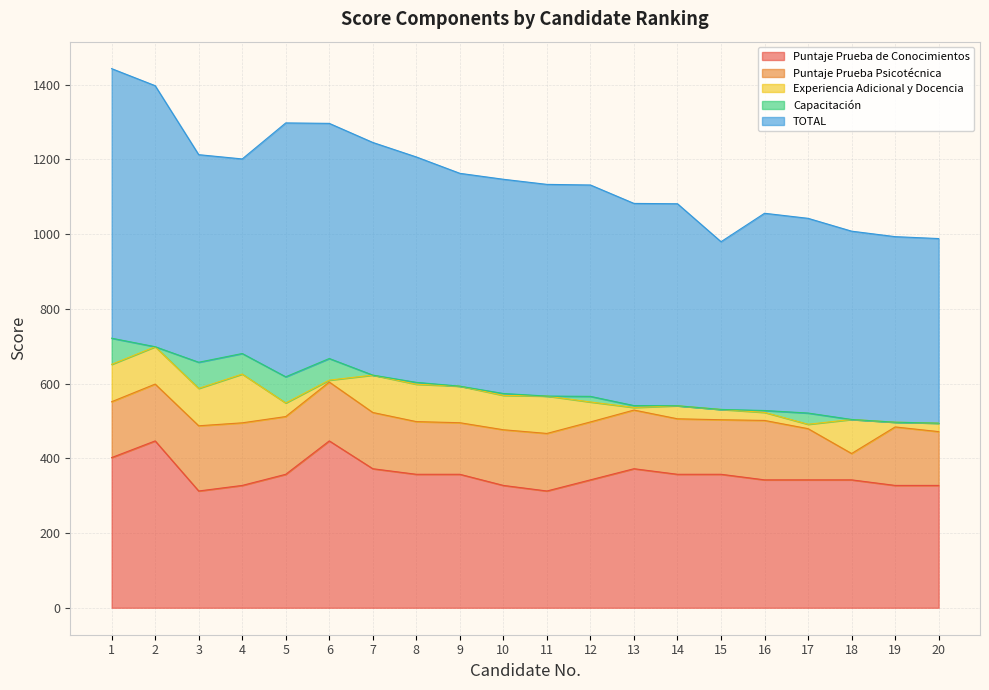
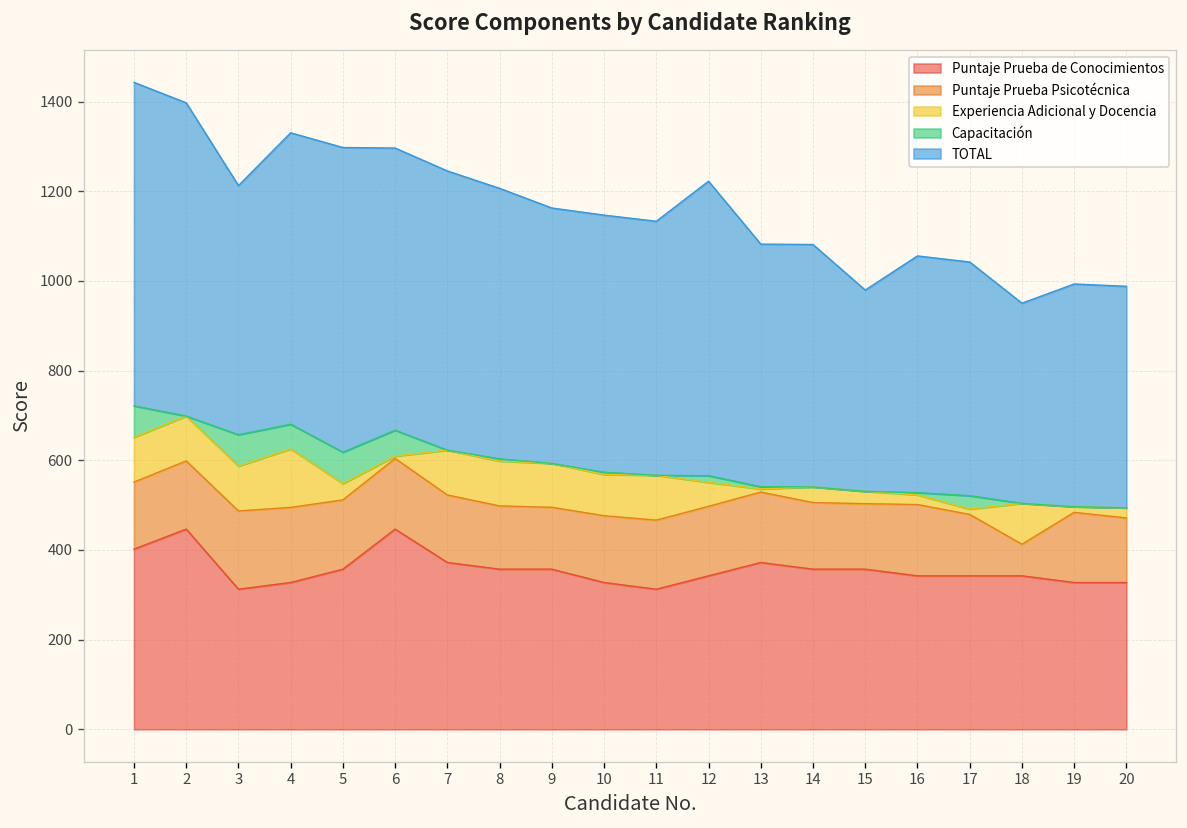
  {
    "Experiencia Adicional y Docencia": {
      "1": 100,
      "3": 100,
      "4": 130,
      "5": 40,
      "12": 50,
      "17": 10
    },
    "Capacitación": {
      "1": 70,
      "3": 70,
      "4": 60,
      "5": 70,
      "6": 60,
      "12": 20,
      "17": 30
    },
    "TOTAL": {
      "1": 720,
      "2": 700,
      "3": 560,
-     "4": 520,
+     "4": 650,
      "5": 680,
      "6": 630,
      "7": 620,
      "8": 600,
      "9": 570,
      "10": 570,
      "11": 570,
-     "12": 570,
+     "12": 660,
      "13": 540,
      "14": 540,
      "15": 450,
      "16": 530,
      "17": 520,
-     "18": 500,
+     "18": 450,
      "19": 500,
      "20": 490
    }
  }
